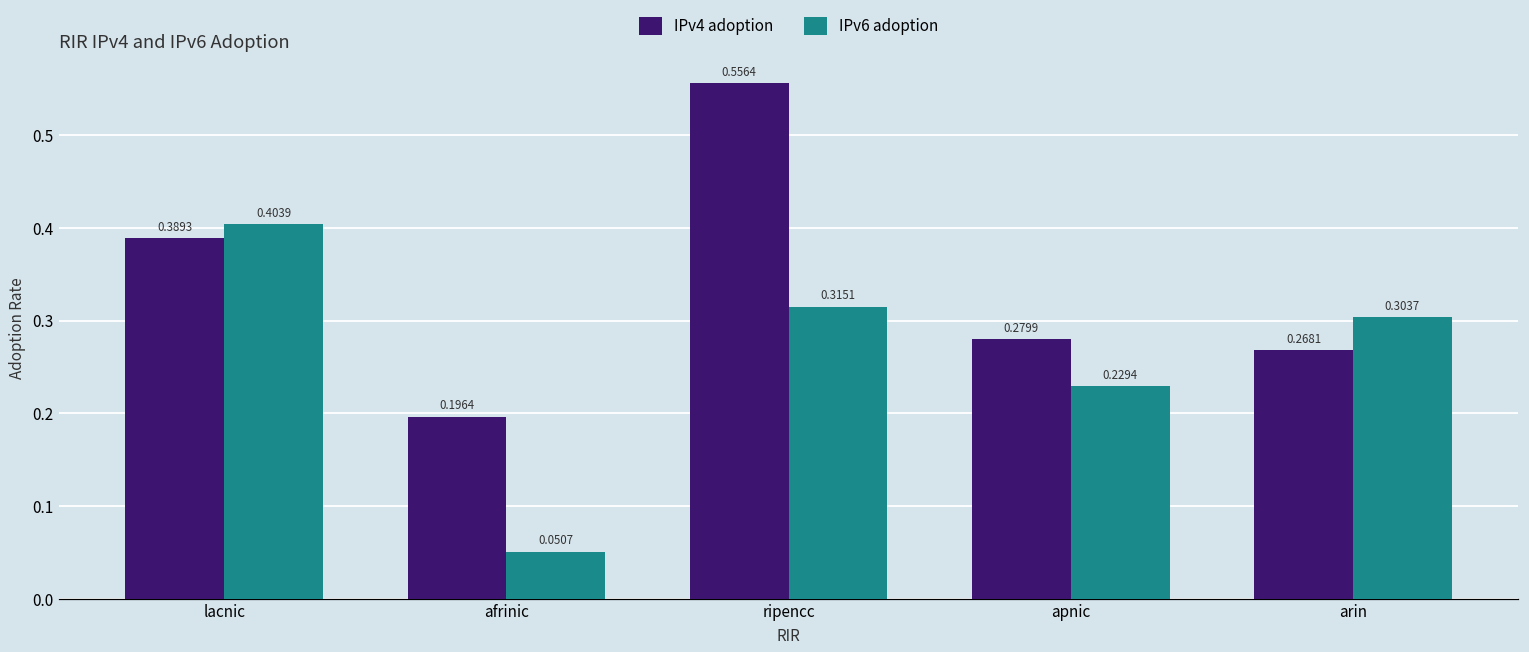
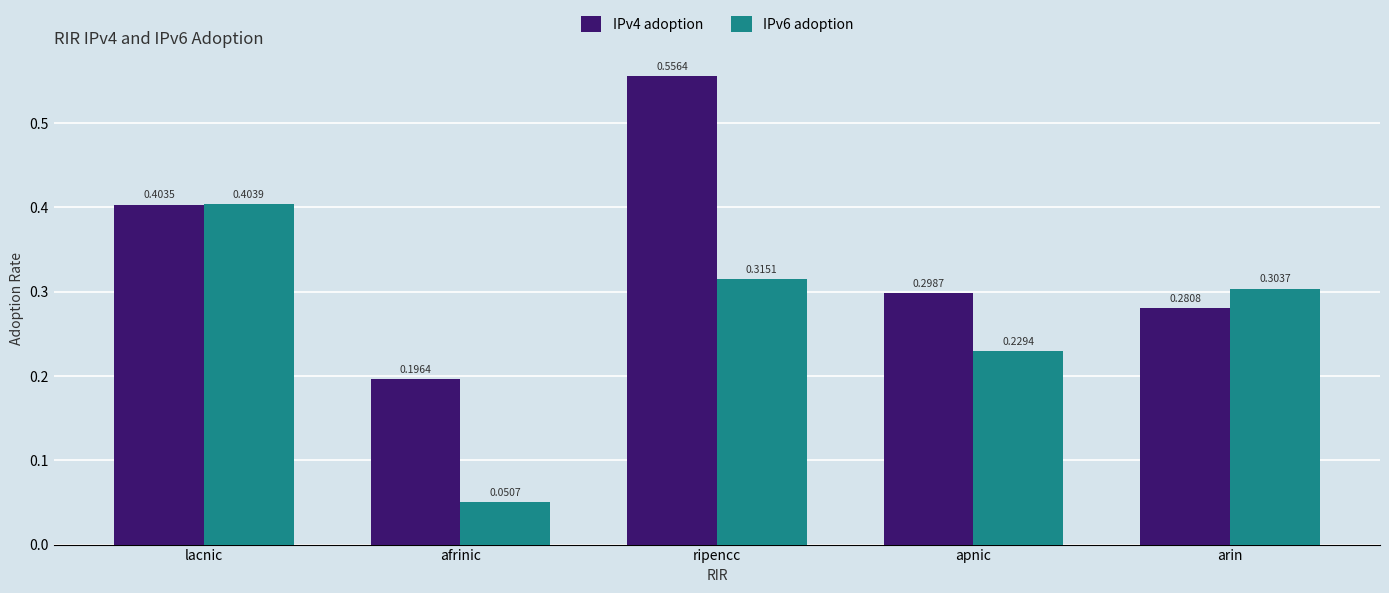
  {
    "IPv4 adoption": {
-     "lacnic": 0.3893,
+     "lacnic": 0.4035,
      "afrinic": 0.1964,
      "ripencc": 0.5564,
-     "apnic": 0.2799,
-     "arin": 0.2681
+     "apnic": 0.2987,
+     "arin": 0.2808
    },
    "IPv6 adoption": {
      "lacnic": 0.4039,
      "afrinic": 0.0507,
      "ripencc": 0.3151,
      "apnic": 0.2294,
      "arin": 0.3037
    }
  }
